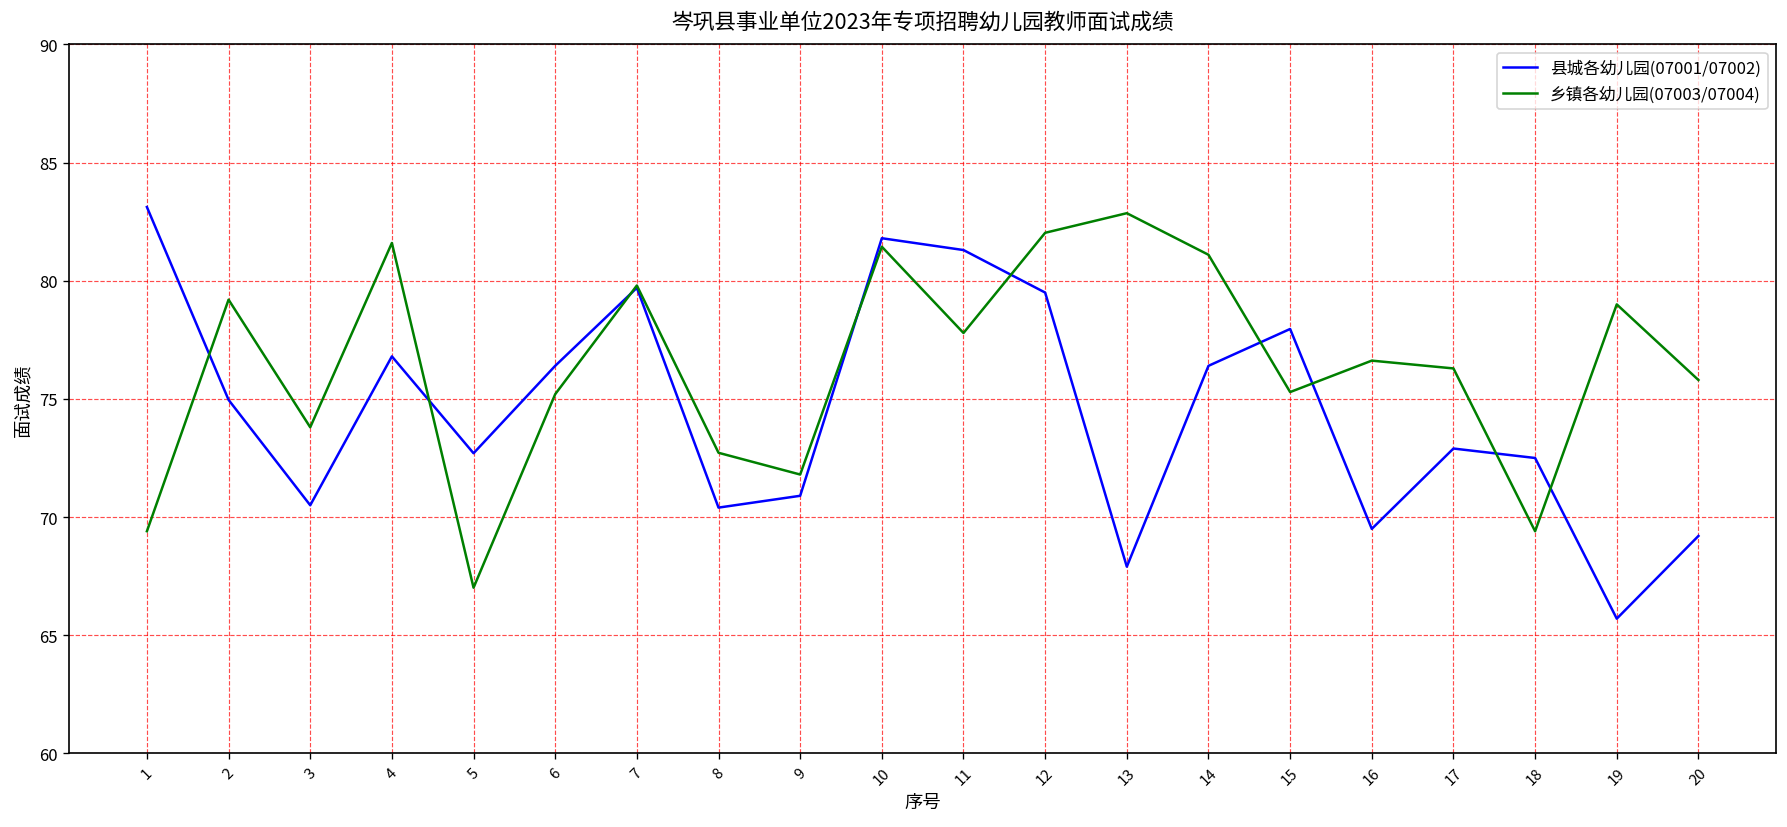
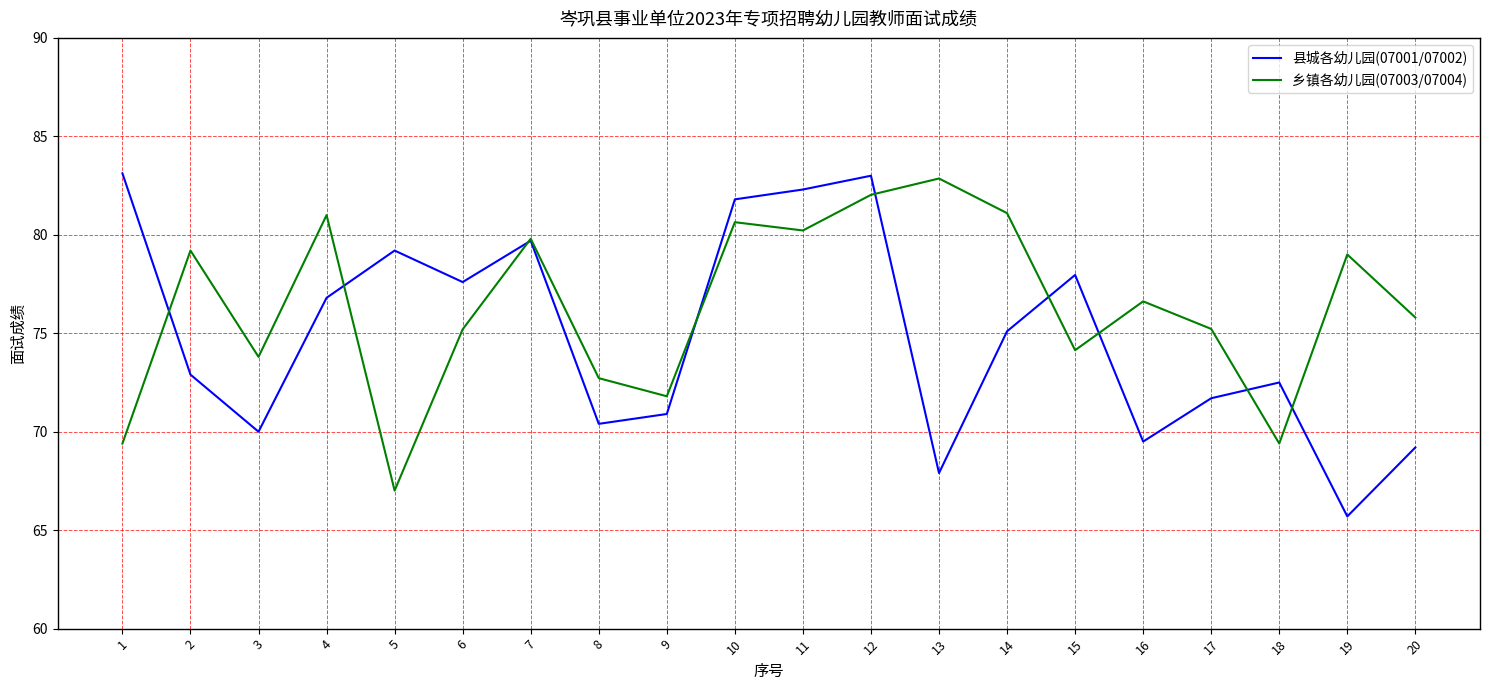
  {
    "县城各幼儿园(07001/07002)": {
      "1": 83.1,
-     "2": 75.0,
-     "3": 70.5,
+     "2": 72.9,
+     "3": 70.0,
      "4": 76.8,
-     "5": 72.7,
-     "6": 76.4,
+     "5": 79.2,
+     "6": 77.6,
      "8": 70.4,
      "9": 70.9,
      "10": 81.8,
-     "11": 81.3,
-     "12": 79.5,
+     "11": 82.3,
+     "12": 83.0,
      "13": 67.9,
-     "14": 76.4,
+     "14": 75.1,
      "15": 78.0,
      "16": 69.5,
-     "17": 72.9,
+     "17": 71.7,
      "18": 72.5,
      "19": 65.7,
      "20": 69.2
    },
    "乡镇各幼儿园(07003/07004)": {
      "1": 69.4,
      "2": 79.2,
      "3": 73.8,
-     "4": 81.6,
+     "4": 81.0,
      "5": 67.0,
      "6": 75.2,
      "8": 72.7,
      "9": 71.8,
-     "10": 81.4,
-     "11": 77.8,
+     "10": 80.6,
+     "11": 80.2,
      "12": 82.0,
      "13": 82.9,
      "14": 81.1,
-     "15": 75.3,
+     "15": 74.1,
      "16": 76.6,
-     "17": 76.3,
+     "17": 75.2,
      "18": 69.4,
      "19": 79.0,
      "20": 75.8
    }
  }
